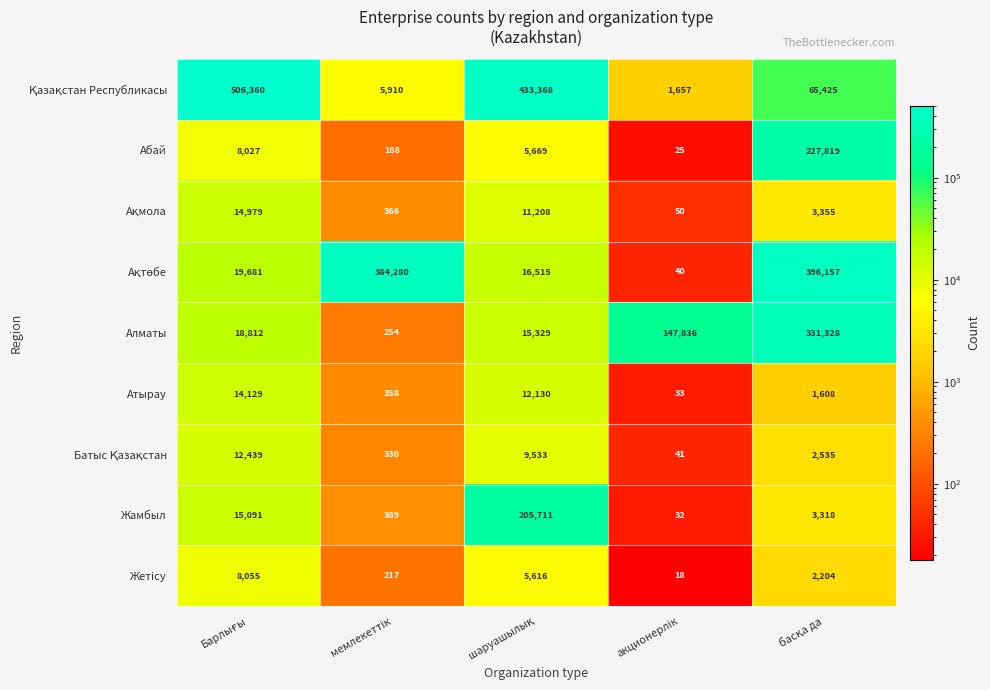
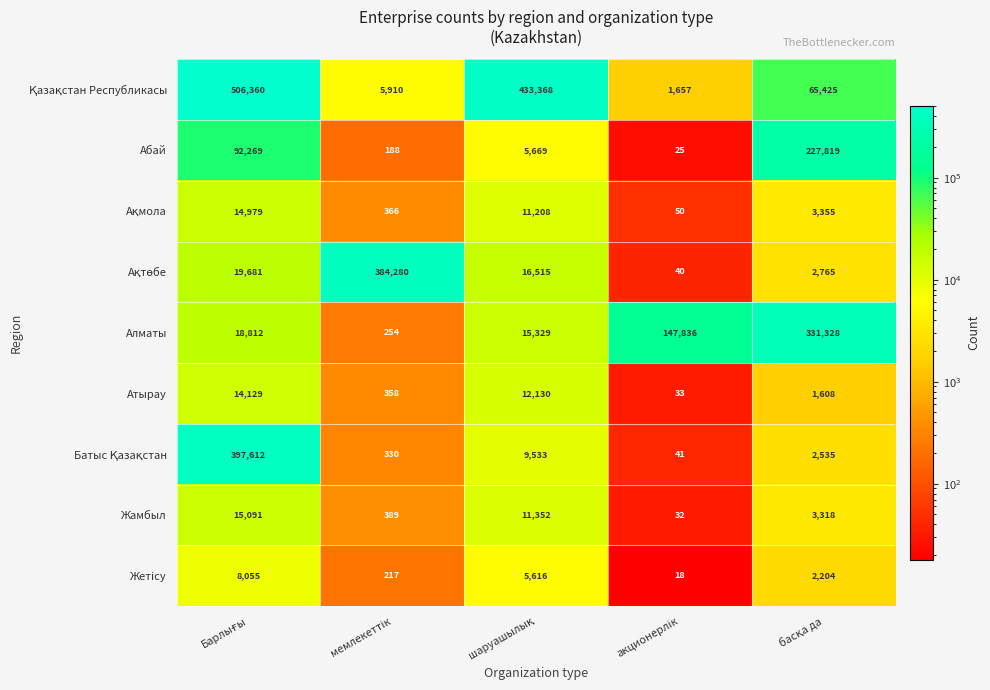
  {
    "Қазақстан Республикасы": {
      "Барлығы": "506,360",
      "мемлекеттік": "5,910",
      "шаруашылық": "433,368",
      "акционерлік": "1,657",
      "басқа да": "65,425"
    },
    "Абай": {
-     "Барлығы": "8,027",
+     "Барлығы": "92,269",
      "мемлекеттік": "188",
      "шаруашылық": "5,669",
      "акционерлік": "25",
      "басқа да": "227,819"
    },
    "Ақмола": {
      "Барлығы": "14,979",
      "мемлекеттік": "366",
      "шаруашылық": "11,208",
      "акционерлік": "50",
      "басқа да": "3,355"
    },
    "Ақтөбе": {
      "Барлығы": "19,681",
      "мемлекеттік": "384,280",
      "шаруашылық": "16,515",
      "акционерлік": "40",
-     "басқа да": "396,157"
+     "басқа да": "2,765"
    },
    "Алматы": {
      "Барлығы": "18,812",
      "мемлекеттік": "254",
      "шаруашылық": "15,329",
      "акционерлік": "147,836",
      "басқа да": "331,328"
    },
    "Атырау": {
      "Барлығы": "14,129",
      "мемлекеттік": "358",
      "шаруашылық": "12,130",
      "акционерлік": "33",
      "басқа да": "1,608"
    },
    "Батыс Қазақстан": {
-     "Барлығы": "12,439",
+     "Барлығы": "397,612",
      "мемлекеттік": "330",
      "шаруашылық": "9,533",
      "акционерлік": "41",
      "басқа да": "2,535"
    },
    "Жамбыл": {
      "Барлығы": "15,091",
      "мемлекеттік": "389",
-     "шаруашылық": "205,711",
+     "шаруашылық": "11,352",
      "акционерлік": "32",
      "басқа да": "3,318"
    },
    "Жетісу": {
      "Барлығы": "8,055",
      "мемлекеттік": "217",
      "шаруашылық": "5,616",
      "акционерлік": "18",
      "басқа да": "2,204"
    }
  }
